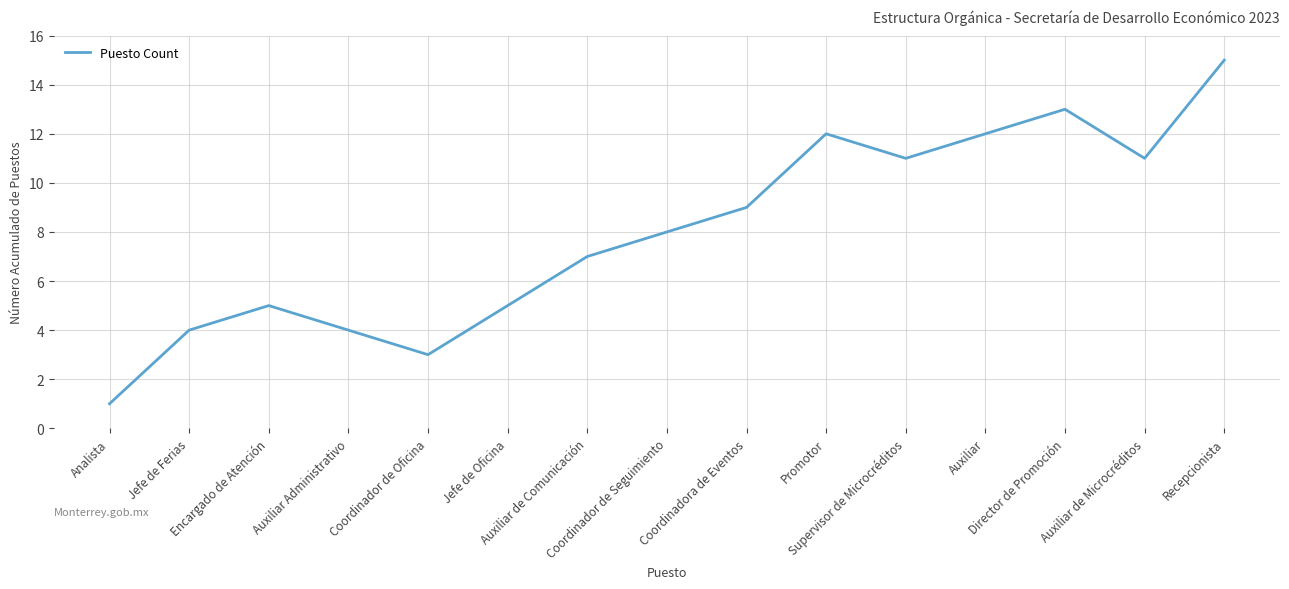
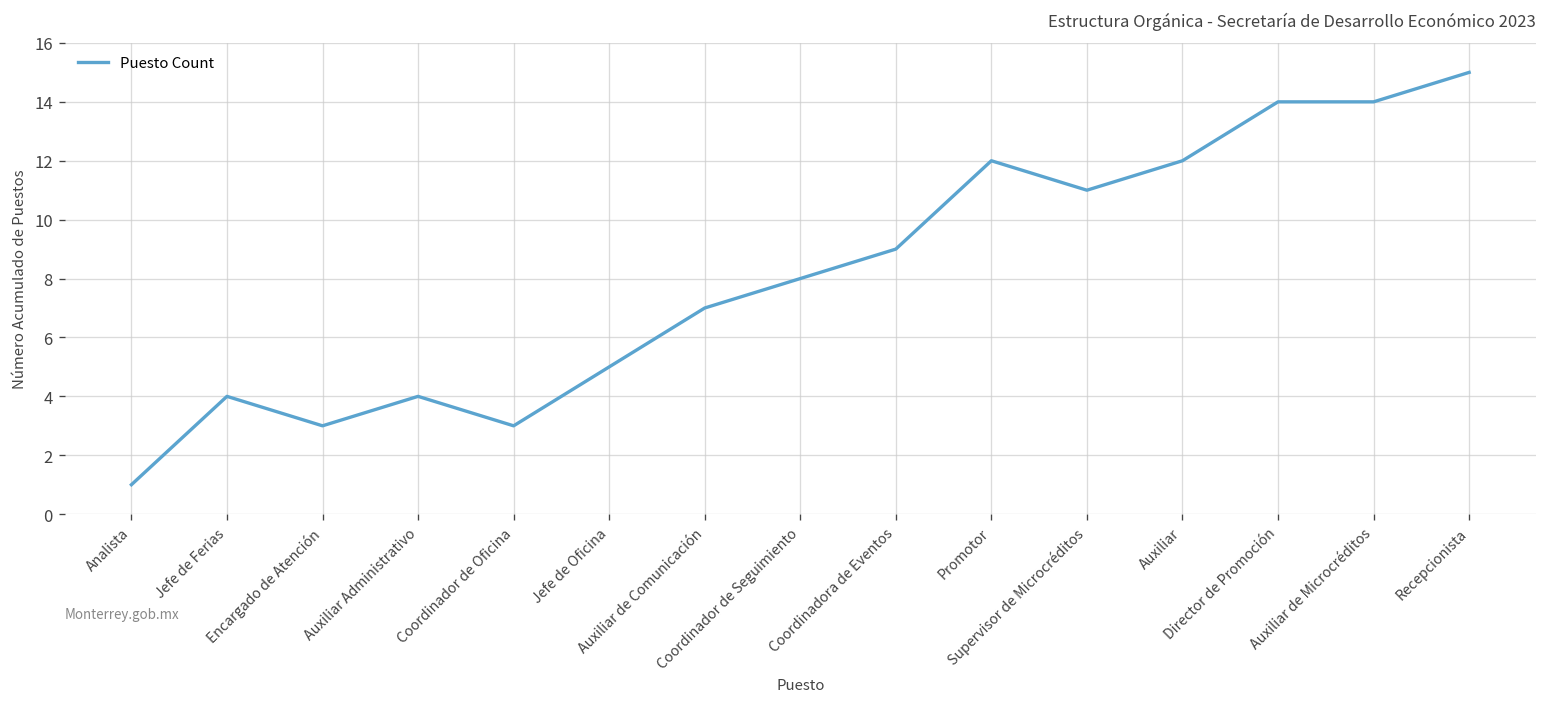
  {
    "Analista": 1,
    "Jefe de Ferias": 4,
-   "Encargado de Atención": 5,
+   "Encargado de Atención": 3,
    "Auxiliar Administrativo": 4,
    "Coordinador de Oficina": 3,
    "Jefe de Oficina": 5,
    "Auxiliar de Comunicación": 7,
    "Coordinador de Seguimiento": 8,
    "Coordinadora de Eventos": 9,
    "Promotor": 12,
    "Supervisor de Microcréditos": 11,
    "Auxiliar": 12,
-   "Director de Promoción": 13,
-   "Auxiliar de Microcréditos": 11,
+   "Director de Promoción": 14,
+   "Auxiliar de Microcréditos": 14,
    "Recepcionista": 15
  }
